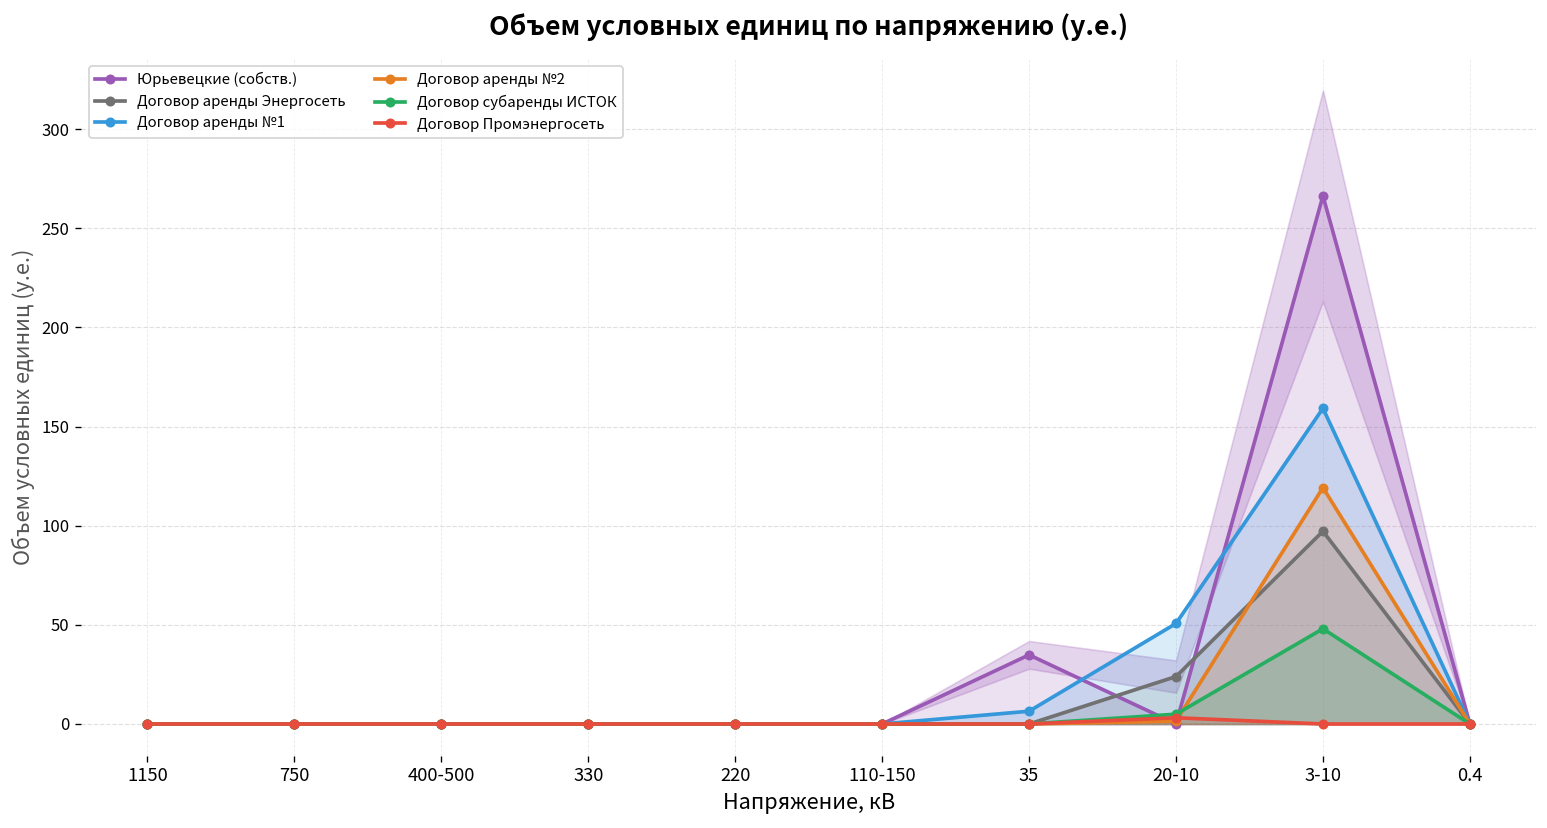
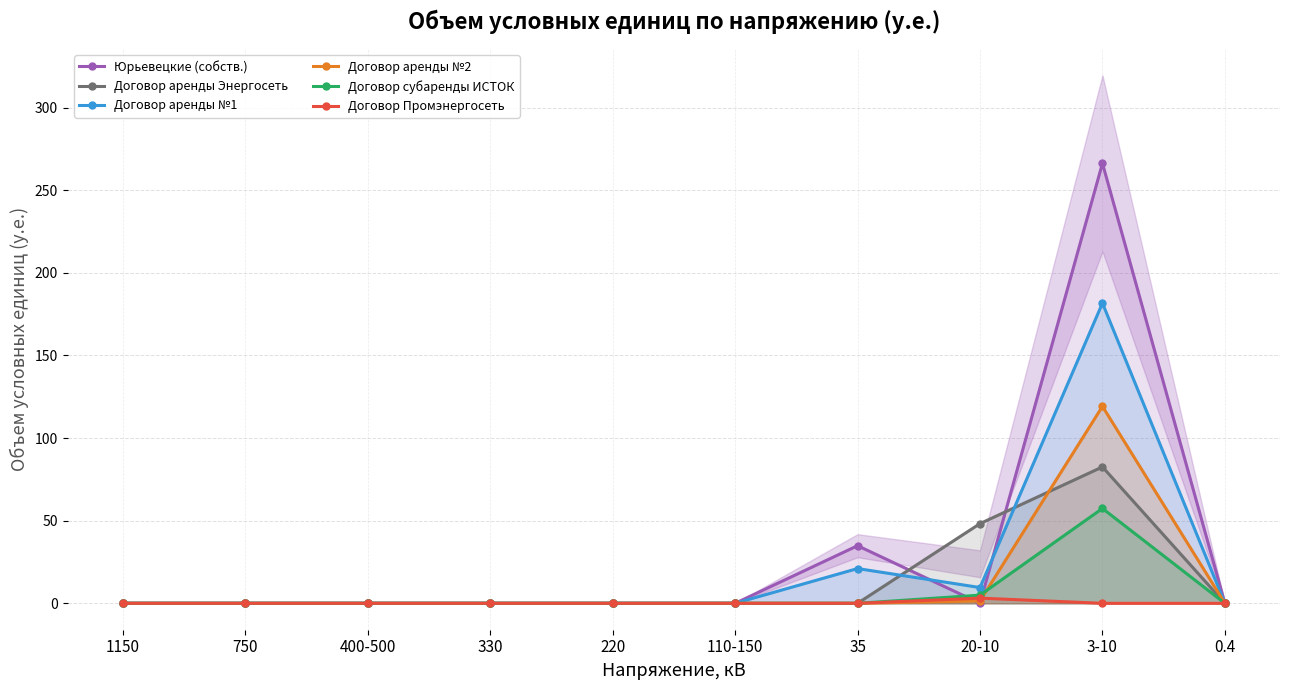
  {
    "Договор аренды Энергосеть": {
-     "20-10": 24,
-     "3-10": 97
+     "20-10": 48,
+     "3-10": 83
    },
    "Договор аренды №1": {
-     "35": 6,
-     "20-10": 51,
-     "3-10": 159
+     "35": 21,
+     "20-10": 10,
+     "3-10": 182
    },
    "Договор субаренды ИСТОК": {
      "20-10": 5,
-     "3-10": 48
+     "3-10": 57
    }
  }
